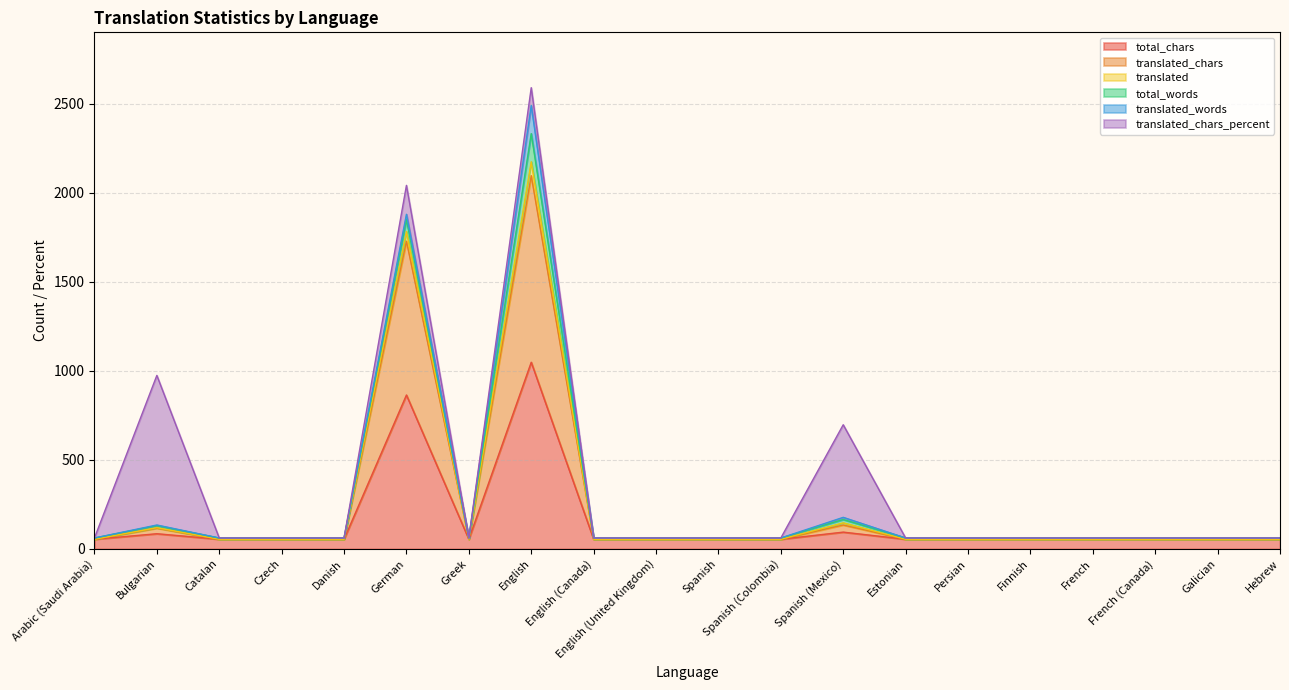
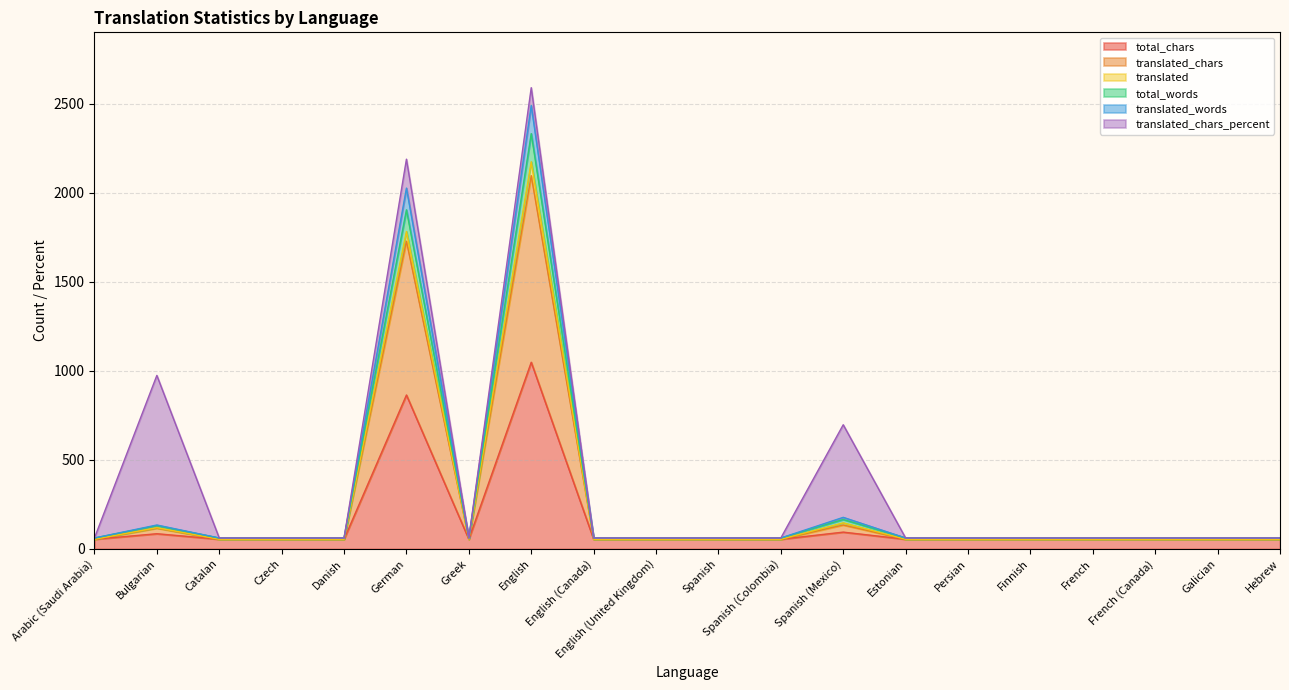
  {
    "total_words": {
-     "German": 70,
+     "German": 120,
      "English": 160
    },
    "translated_words": {
-     "German": 30,
+     "German": 120,
      "English": 160
    },
    "translated_chars_percent": {
      "Bulgarian": 840,
      "German": 160,
      "English": 100,
      "Spanish (Mexico)": 520
    }
  }
